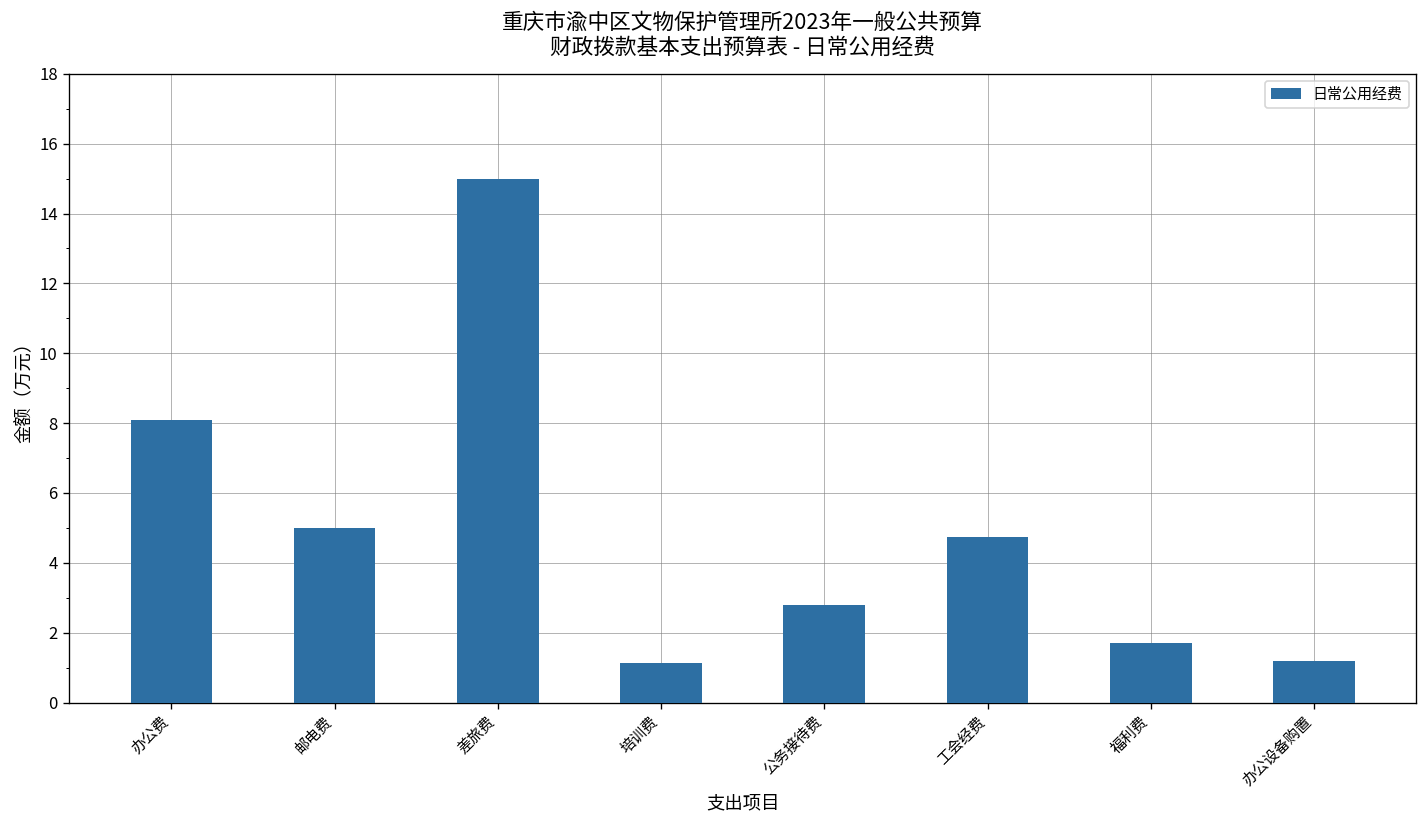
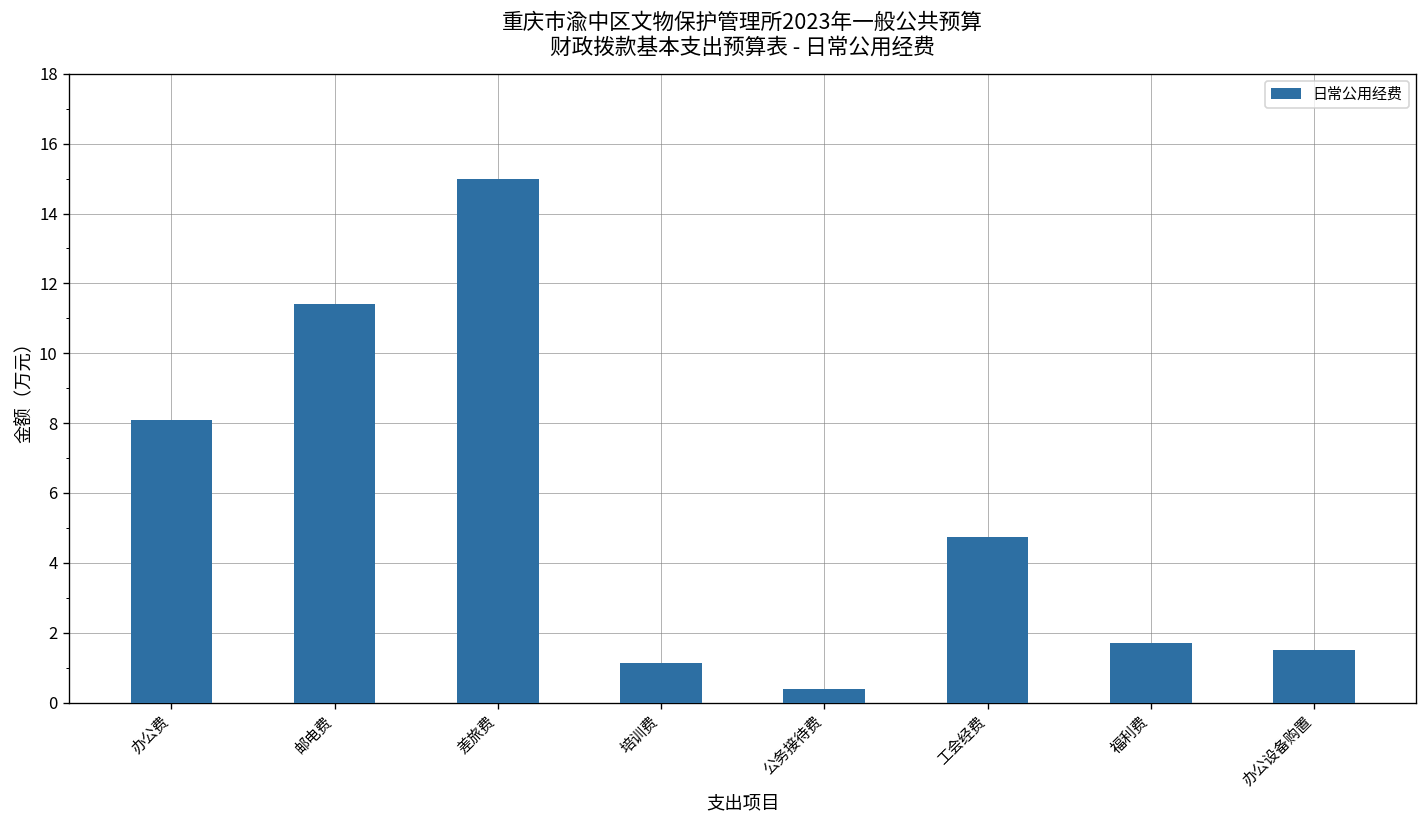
  {
    "办公费": 8.1,
-   "邮电费": 5.0,
+   "邮电费": 11.4,
    "差旅费": 15.0,
    "培训费": 1.1,
-   "公务接待费": 2.8,
+   "公务接待费": 0.4,
    "工会经费": 4.7,
    "福利费": 1.7,
-   "办公设备购置": 1.2
+   "办公设备购置": 1.5
  }
